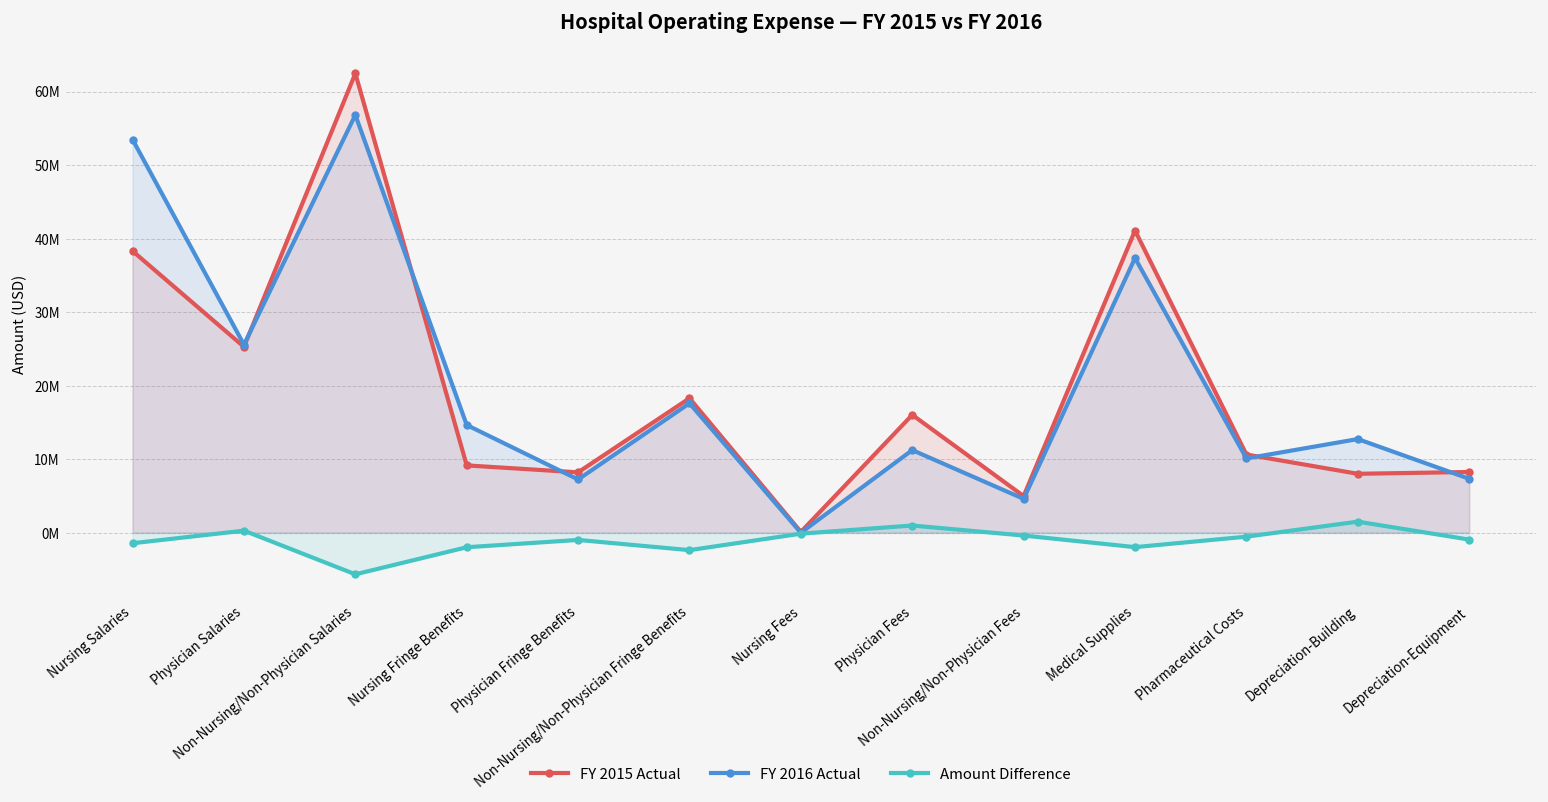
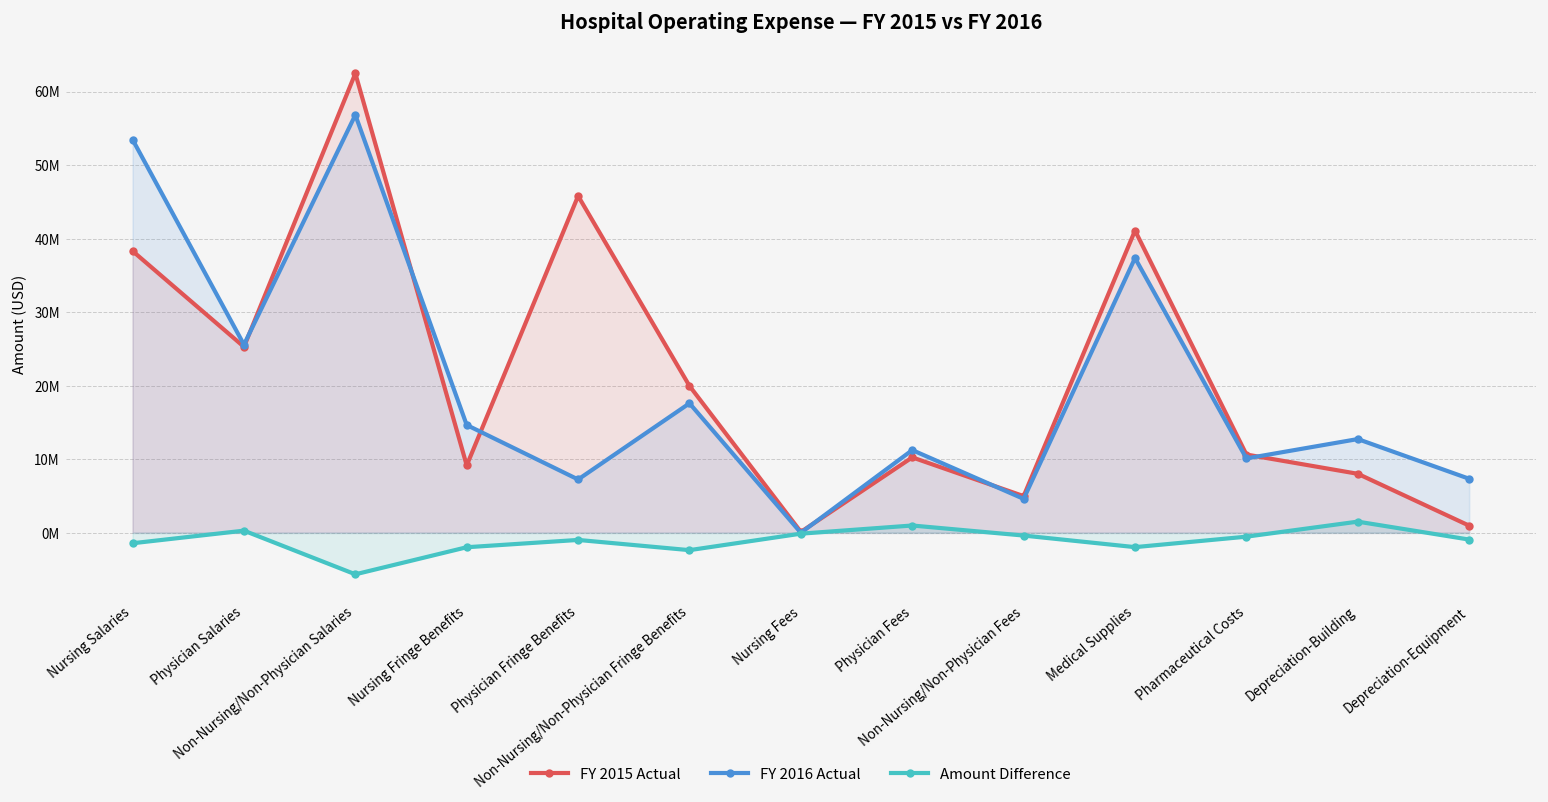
  {
    "FY 2015 Actual": {
      "Nursing Salaries": 38000000,
      "Non-Nursing/Non-Physician Salaries": 62000000,
      "Nursing Fringe Benefits": 9000000,
-     "Physician Fringe Benefits": 8000000,
-     "Non-Nursing/Non-Physician Fringe Benefits": 18000000,
-     "Physician Fees": 16000000,
+     "Physician Fringe Benefits": 46000000,
+     "Non-Nursing/Non-Physician Fringe Benefits": 20000000,
+     "Physician Fees": 10000000,
      "Medical Supplies": 41000000,
      "Pharmaceutical Costs": 11000000,
      "Depreciation-Building": 8000000,
-     "Depreciation-Equipment": 8000000
+     "Depreciation-Equipment": 1000000
    }
  }
